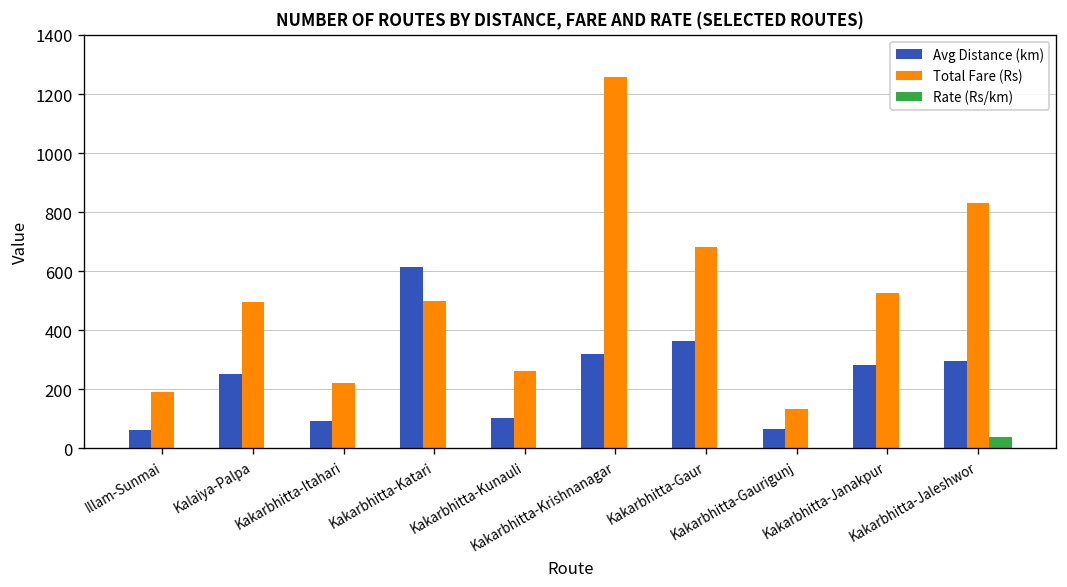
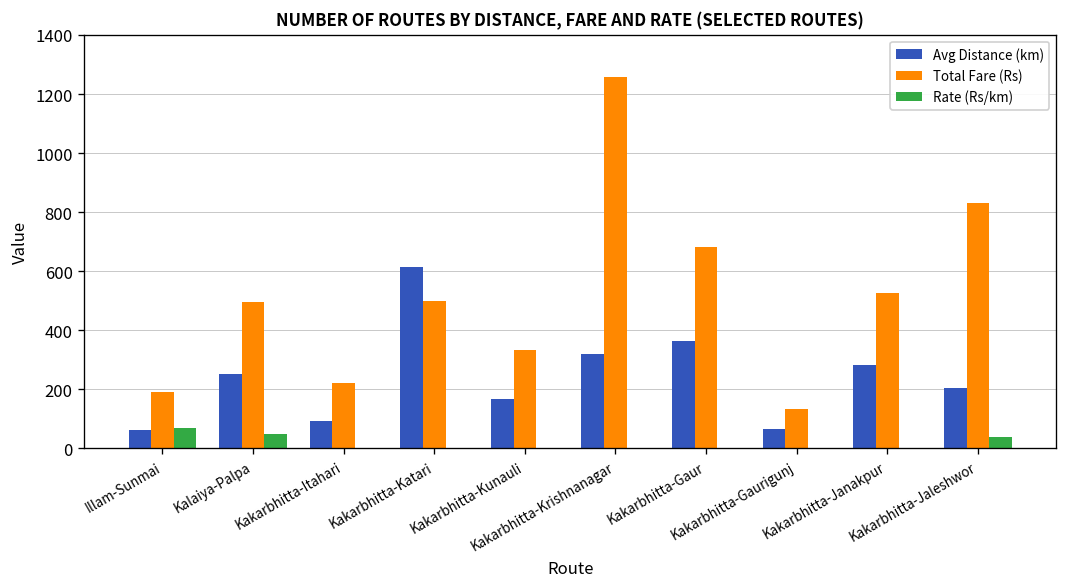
  {
    "Avg Distance (km)": {
      "Illam-Sunmai": 60,
      "Kalaiya-Palpa": 250,
      "Kakarbhitta-Itahari": 90,
      "Kakarbhitta-Katari": 610,
-     "Kakarbhitta-Kunauli": 100,
+     "Kakarbhitta-Kunauli": 170,
      "Kakarbhitta-Krishnanagar": 320,
      "Kakarbhitta-Gaur": 360,
      "Kakarbhitta-Gaurigunj": 70,
      "Kakarbhitta-Janakpur": 280,
-     "Kakarbhitta-Jaleshwor": 300
+     "Kakarbhitta-Jaleshwor": 200
    },
    "Total Fare (Rs)": {
      "Illam-Sunmai": 190,
      "Kalaiya-Palpa": 500,
      "Kakarbhitta-Itahari": 220,
      "Kakarbhitta-Katari": 500,
-     "Kakarbhitta-Kunauli": 260,
+     "Kakarbhitta-Kunauli": 330,
      "Kakarbhitta-Krishnanagar": 1260,
      "Kakarbhitta-Gaur": 680,
      "Kakarbhitta-Gaurigunj": 130,
      "Kakarbhitta-Janakpur": 530,
      "Kakarbhitta-Jaleshwor": 830
    },
    "Rate (Rs/km)": {
-     "Illam-Sunmai": 0,
-     "Kalaiya-Palpa": 0,
+     "Illam-Sunmai": 70,
+     "Kalaiya-Palpa": 50,
      "Kakarbhitta-Jaleshwor": 40
    }
  }
